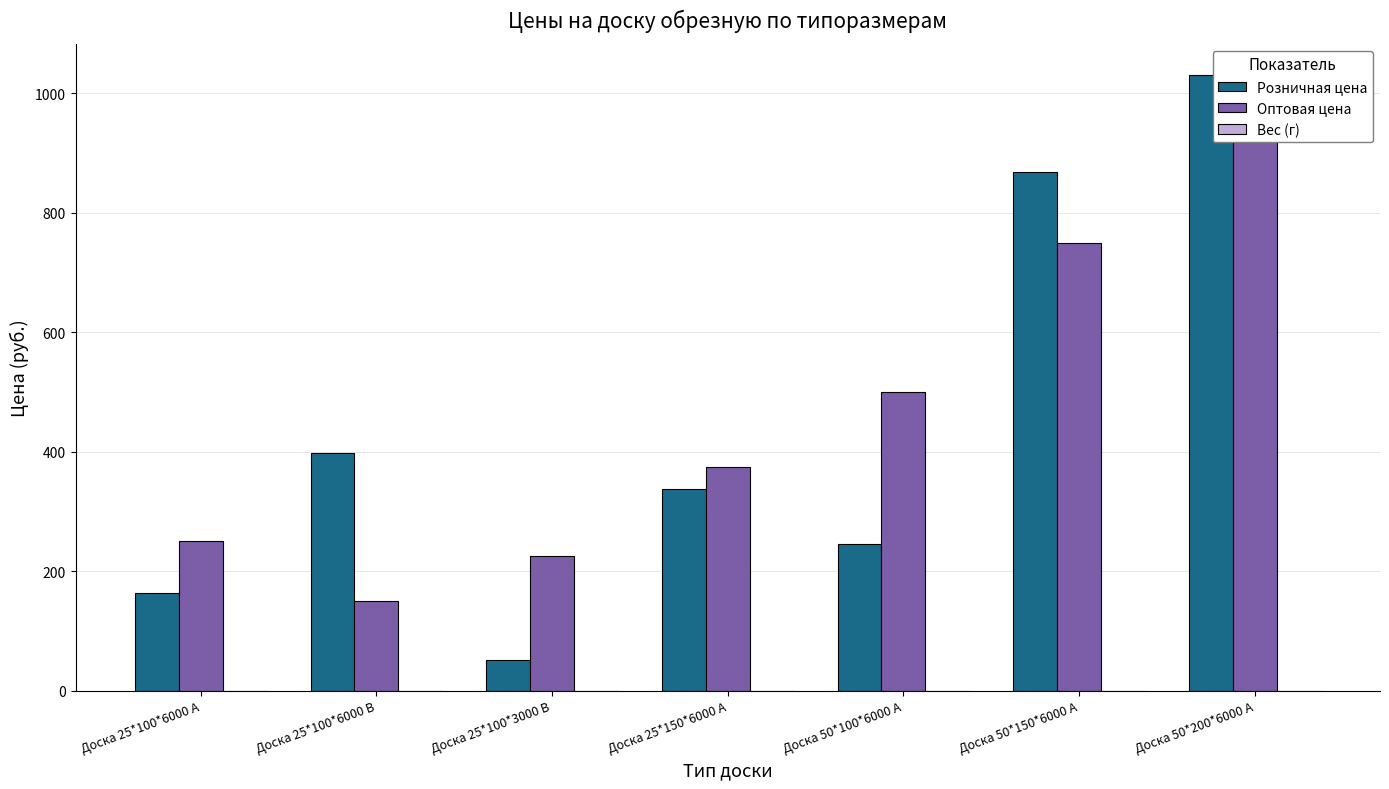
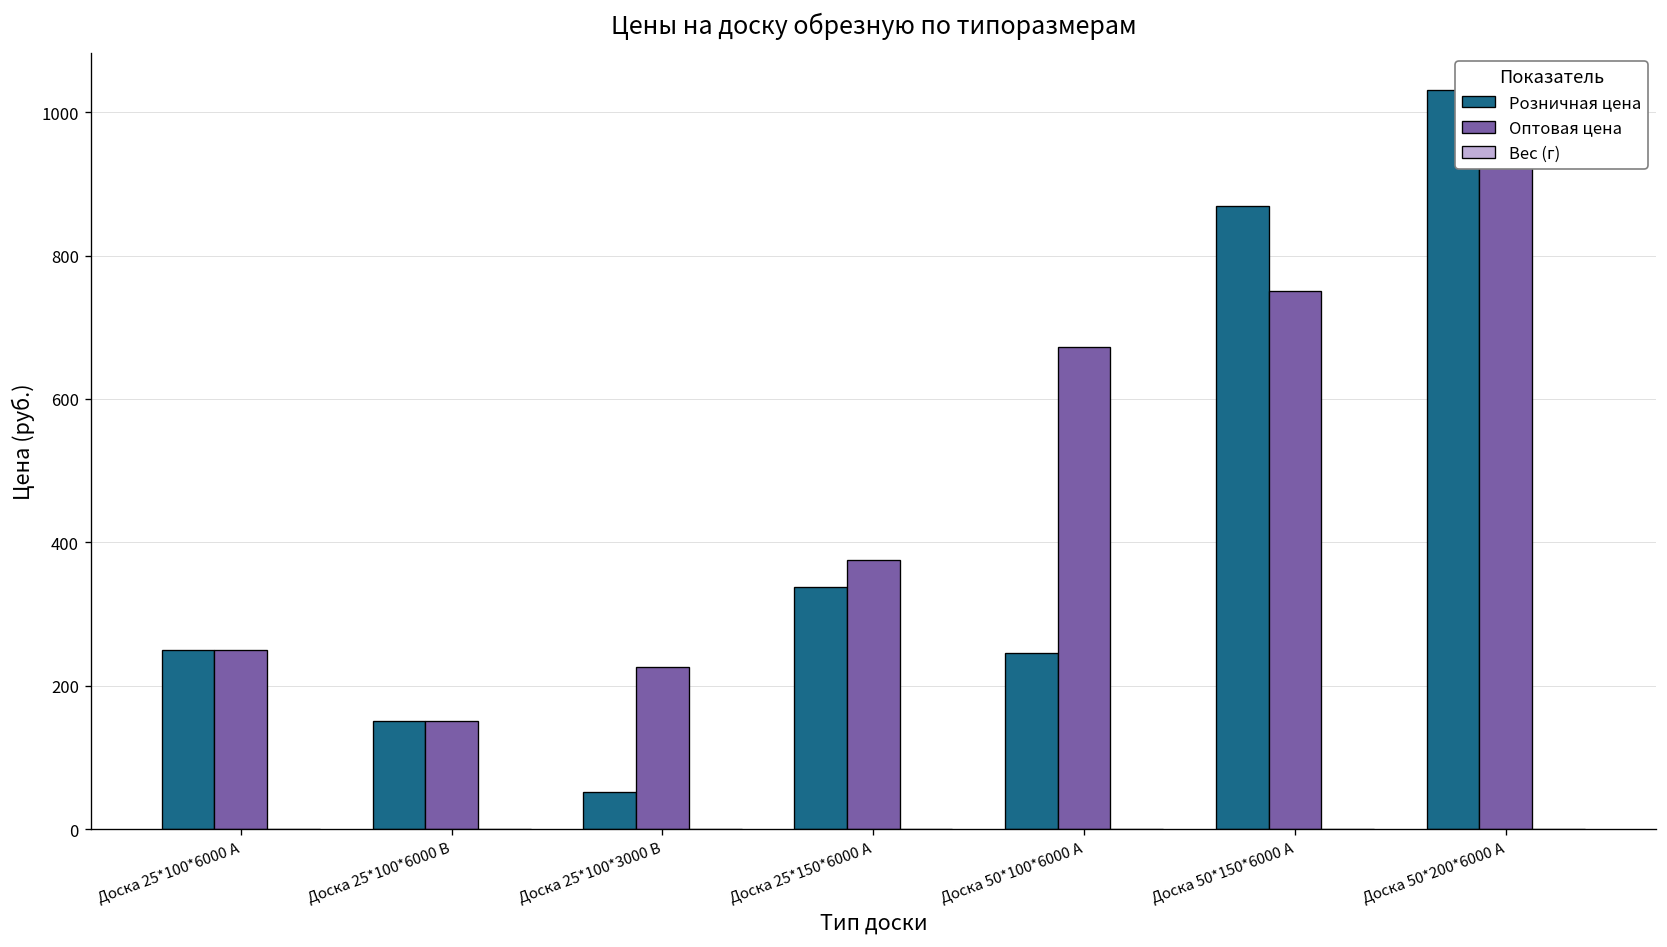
  {
    "Розничная цена": {
-     "Доска 25*100*6000 А": 160,
-     "Доска 25*100*6000 В": 400,
+     "Доска 25*100*6000 А": 250,
+     "Доска 25*100*6000 В": 150,
      "Доска 25*100*3000 В": 50,
      "Доска 25*150*6000 А": 340,
      "Доска 50*100*6000 А": 250,
      "Доска 50*150*6000 А": 870,
      "Доска 50*200*6000 А": 1030
    },
    "Оптовая цена": {
      "Доска 25*100*6000 А": 250,
      "Доска 25*100*6000 В": 150,
      "Доска 25*100*3000 В": 230,
      "Доска 25*150*6000 А": 380,
-     "Доска 50*100*6000 А": 500,
+     "Доска 50*100*6000 А": 670,
      "Доска 50*150*6000 А": 750
    },
    "Вес (г)": {
      "Доска 25*100*6000 А": 0,
      "Доска 25*100*6000 В": 0,
      "Доска 25*100*3000 В": 0,
      "Доска 25*150*6000 А": 0,
      "Доска 50*100*6000 А": 0,
      "Доска 50*150*6000 А": 0,
      "Доска 50*200*6000 А": 0
    }
  }
